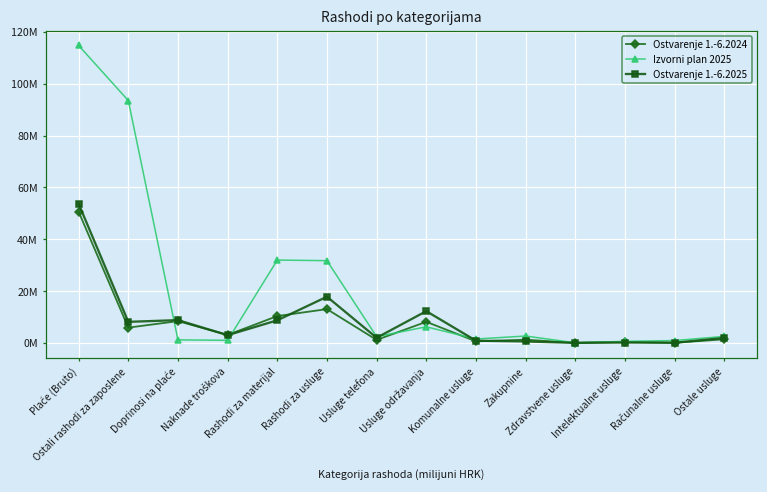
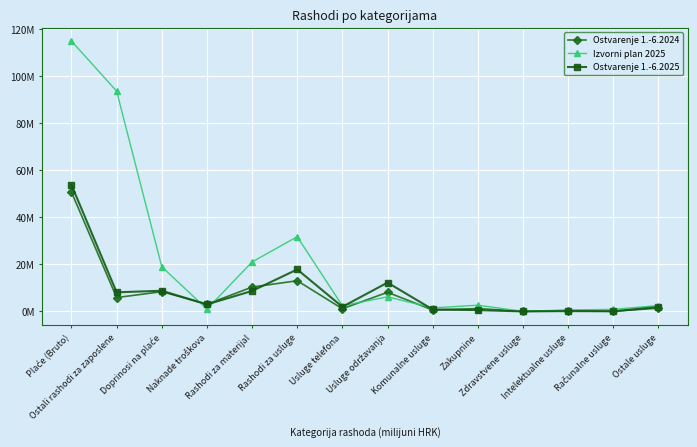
  {
    "Izvorni plan 2025": {
      "Plaće (Bruto)": 115000000,
      "Ostali rashodi za zaposlene": 94000000,
-     "Doprinosi na plaće": 1000000,
+     "Doprinosi na plaće": 19000000,
      "Naknade troškova": 1000000,
-     "Rashodi za materijal": 32000000,
+     "Rashodi za materijal": 21000000,
      "Rashodi za usluge": 32000000,
      "Usluge održavanja": 6000000,
      "Zakupnine": 3000000
    }
  }
